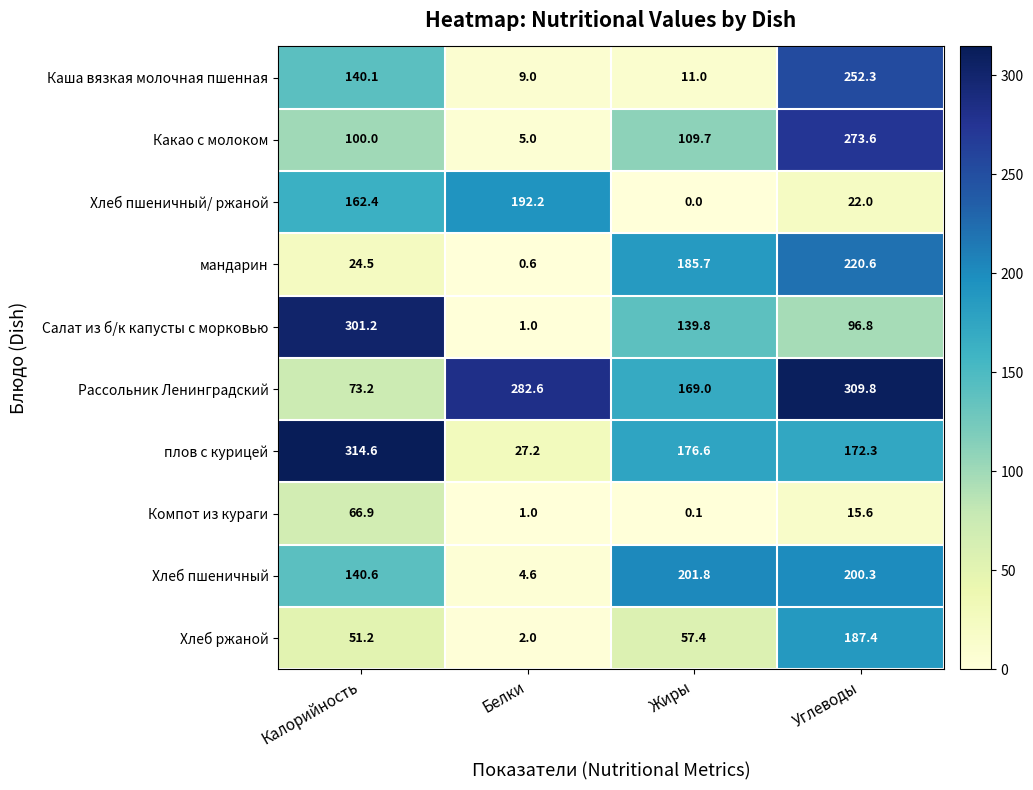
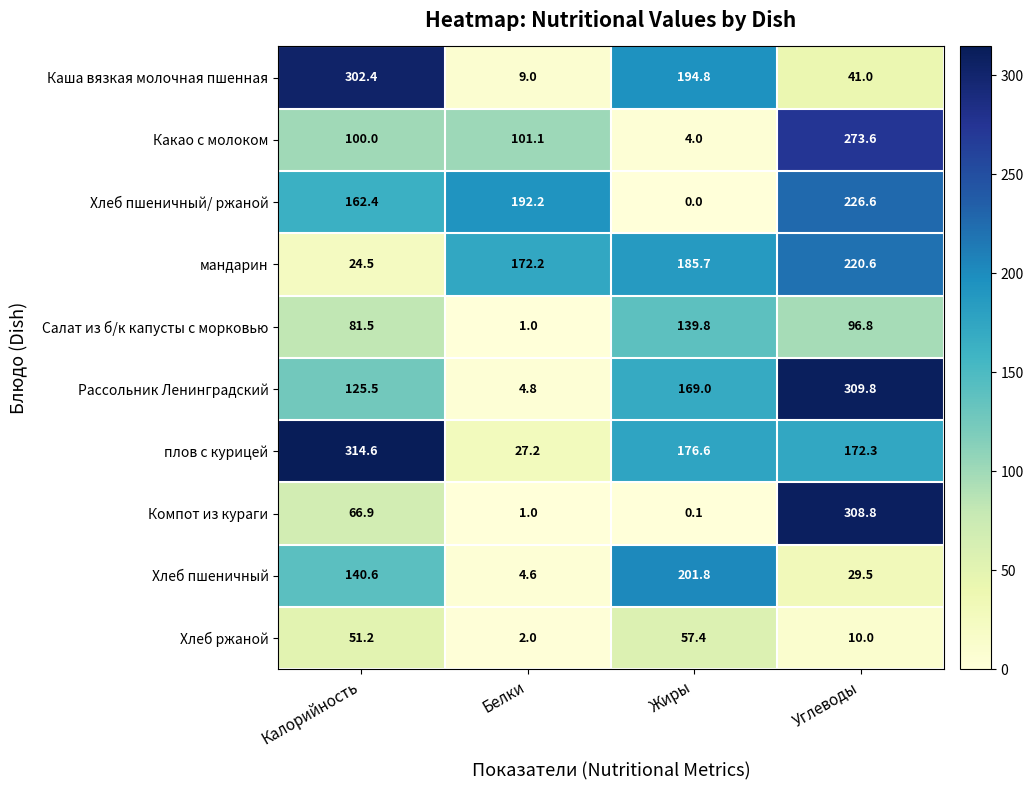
  {
    "Каша вязкая молочная пшенная": {
-     "Калорийность": 140.1,
+     "Калорийность": 302.4,
      "Белки": 9.0,
-     "Жиры": 11.0,
-     "Углеводы": 252.3
+     "Жиры": 194.8,
+     "Углеводы": 41.0
    },
    "Какао с молоком": {
      "Калорийность": 100.0,
-     "Белки": 5.0,
-     "Жиры": 109.7,
+     "Белки": 101.1,
+     "Жиры": 4.0,
      "Углеводы": 273.6
    },
    "Хлеб пшеничный/ ржаной": {
      "Калорийность": 162.4,
      "Белки": 192.2,
      "Жиры": 0.0,
-     "Углеводы": 22.0
+     "Углеводы": 226.6
    },
    "мандарин": {
      "Калорийность": 24.5,
-     "Белки": 0.6,
+     "Белки": 172.2,
      "Жиры": 185.7,
      "Углеводы": 220.6
    },
    "Салат из б/к капусты с морковью": {
-     "Калорийность": 301.2,
+     "Калорийность": 81.5,
      "Белки": 1.0,
      "Жиры": 139.8,
      "Углеводы": 96.8
    },
    "Рассольник Ленинградский": {
-     "Калорийность": 73.2,
-     "Белки": 282.6,
+     "Калорийность": 125.5,
+     "Белки": 4.8,
      "Жиры": 169.0,
      "Углеводы": 309.8
    },
    "плов с курицей": {
      "Калорийность": 314.6,
      "Белки": 27.2,
      "Жиры": 176.6,
      "Углеводы": 172.3
    },
    "Компот из кураги": {
      "Калорийность": 66.9,
      "Белки": 1.0,
      "Жиры": 0.1,
-     "Углеводы": 15.6
+     "Углеводы": 308.8
    },
    "Хлеб пшеничный": {
      "Калорийность": 140.6,
      "Белки": 4.6,
      "Жиры": 201.8,
-     "Углеводы": 200.3
+     "Углеводы": 29.5
    },
    "Хлеб ржаной": {
      "Калорийность": 51.2,
      "Белки": 2.0,
      "Жиры": 57.4,
-     "Углеводы": 187.4
+     "Углеводы": 10.0
    }
  }
